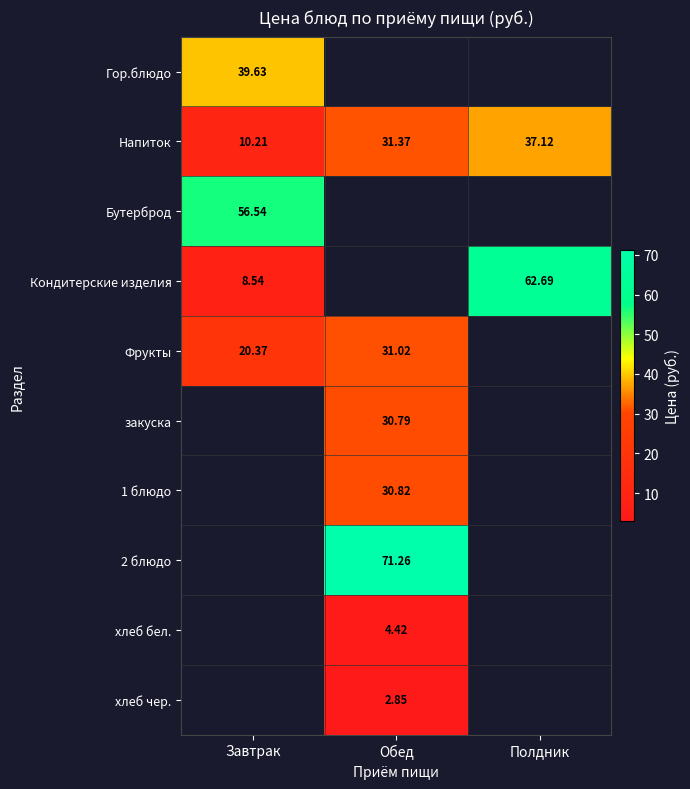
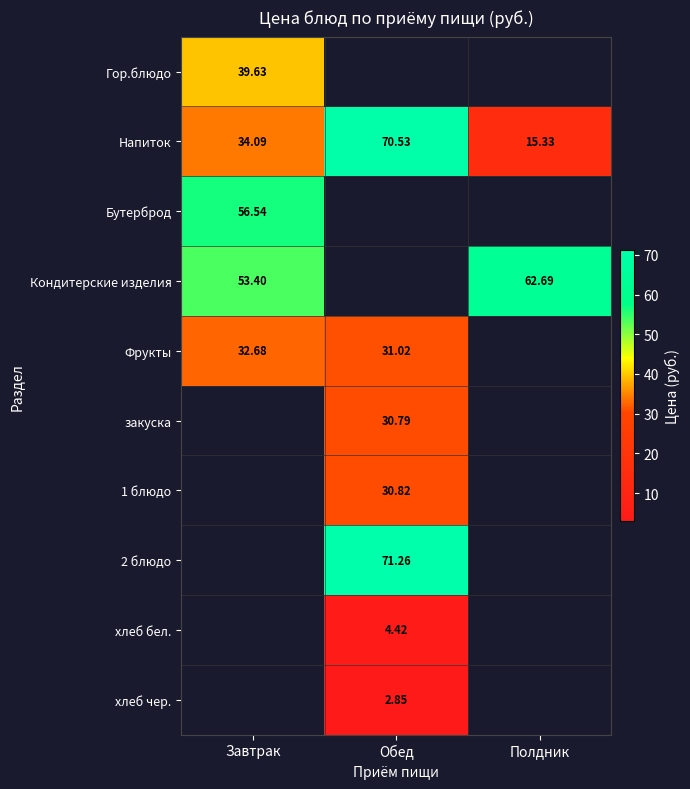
  {
    "Гор.блюдо": {
      "Завтрак": 39.63
    },
    "Напиток": {
-     "Завтрак": 10.21,
-     "Обед": 31.37,
-     "Полдник": 37.12
+     "Завтрак": 34.09,
+     "Обед": 70.53,
+     "Полдник": 15.33
    },
    "Бутерброд": {
      "Завтрак": 56.54
    },
    "Кондитерские изделия": {
-     "Завтрак": 8.54,
+     "Завтрак": 53.40,
      "Полдник": 62.69
    },
    "Фрукты": {
-     "Завтрак": 20.37,
+     "Завтрак": 32.68,
      "Обед": 31.02
    },
    "закуска": {
      "Обед": 30.79
    },
    "1 блюдо": {
      "Обед": 30.82
    },
    "2 блюдо": {
      "Обед": 71.26
    },
    "хлеб бел.": {
      "Обед": 4.42
    },
    "хлеб чер.": {
      "Обед": 2.85
    }
  }
